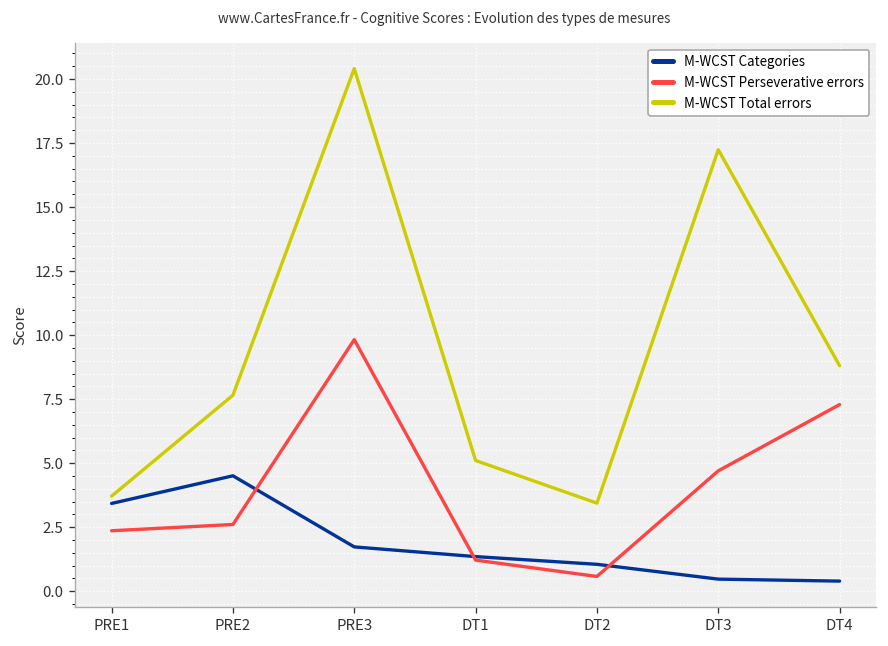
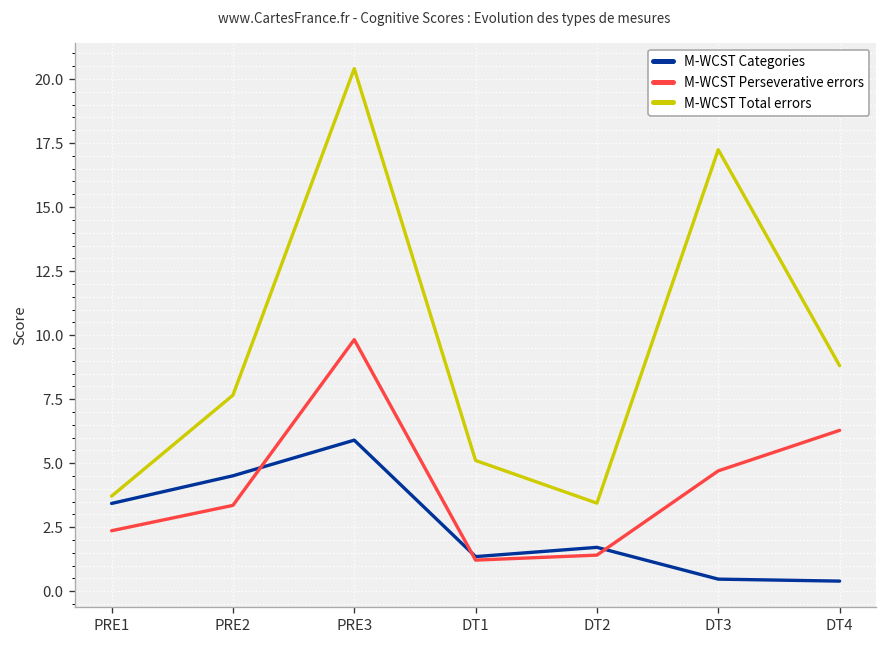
  {
    "M-WCST Categories": {
      "PRE1": 3.4,
      "PRE2": 4.5,
-     "PRE3": 1.7,
+     "PRE3": 5.9,
      "DT1": 1.4,
-     "DT2": 1.0,
+     "DT2": 1.7,
      "DT3": 0.5,
      "DT4": 0.4
    },
    "M-WCST Perseverative errors": {
      "PRE1": 2.4,
-     "PRE2": 2.6,
+     "PRE2": 3.4,
      "PRE3": 9.8,
      "DT1": 1.2,
-     "DT2": 0.6,
+     "DT2": 1.4,
      "DT3": 4.7,
-     "DT4": 7.3
+     "DT4": 6.3
    },
    "M-WCST Total errors": {
      "PRE1": 3.7,
      "PRE2": 7.7,
      "PRE3": 20.4,
      "DT1": 5.1,
      "DT2": 3.4,
      "DT3": 17.2,
      "DT4": 8.8
    }
  }
